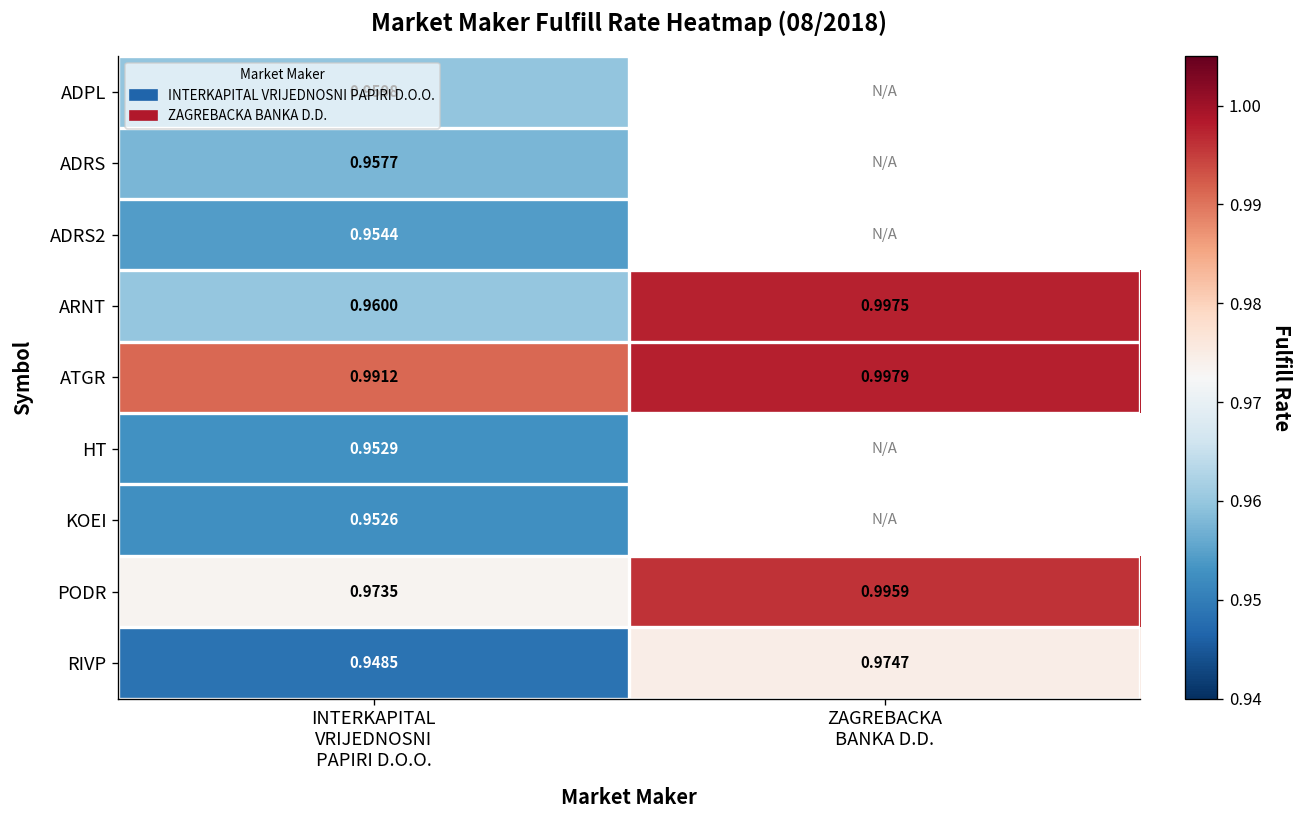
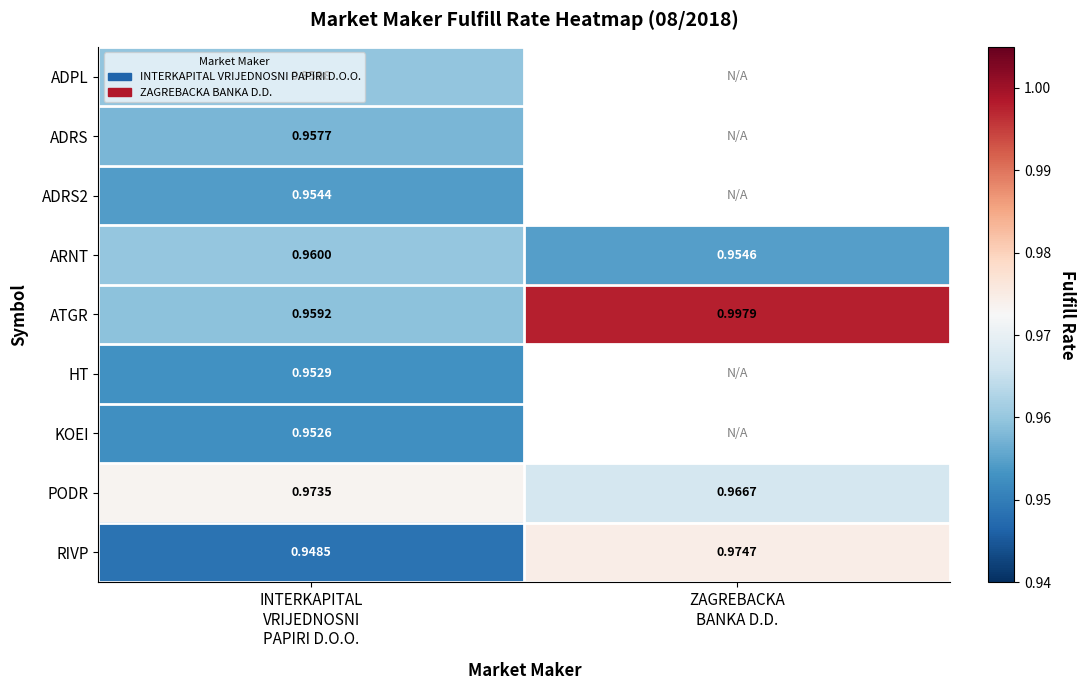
  {
    "ADRS": {
      "INTERKAPITAL VRIJEDNOSNI PAPIRI D.O.O.": 0.9577
    },
    "ADRS2": {
      "INTERKAPITAL VRIJEDNOSNI PAPIRI D.O.O.": 0.9544
    },
    "ARNT": {
      "INTERKAPITAL VRIJEDNOSNI PAPIRI D.O.O.": 0.9600,
-     "ZAGREBACKA BANKA D.D.": 0.9975
+     "ZAGREBACKA BANKA D.D.": 0.9546
    },
    "ATGR": {
-     "INTERKAPITAL VRIJEDNOSNI PAPIRI D.O.O.": 0.9912,
+     "INTERKAPITAL VRIJEDNOSNI PAPIRI D.O.O.": 0.9592,
      "ZAGREBACKA BANKA D.D.": 0.9979
    },
    "HT": {
      "INTERKAPITAL VRIJEDNOSNI PAPIRI D.O.O.": 0.9529
    },
    "KOEI": {
      "INTERKAPITAL VRIJEDNOSNI PAPIRI D.O.O.": 0.9526
    },
    "PODR": {
      "INTERKAPITAL VRIJEDNOSNI PAPIRI D.O.O.": 0.9735,
-     "ZAGREBACKA BANKA D.D.": 0.9959
+     "ZAGREBACKA BANKA D.D.": 0.9667
    },
    "RIVP": {
      "INTERKAPITAL VRIJEDNOSNI PAPIRI D.O.O.": 0.9485,
      "ZAGREBACKA BANKA D.D.": 0.9747
    }
  }
